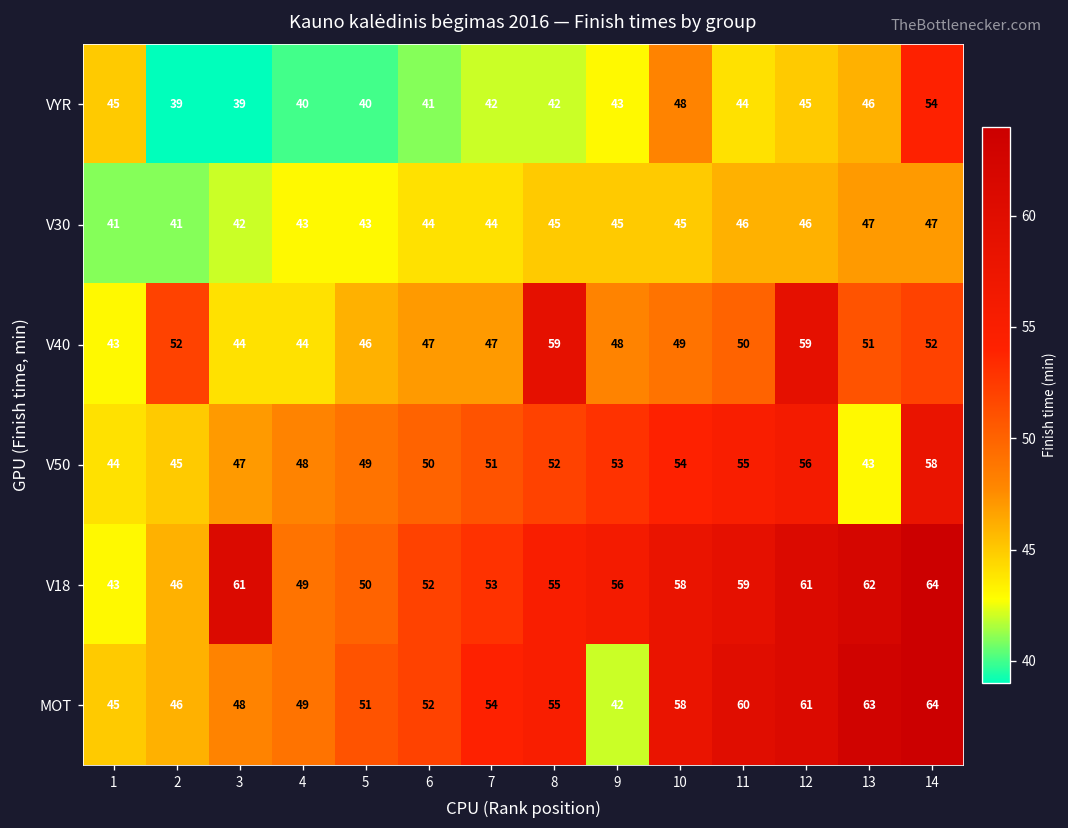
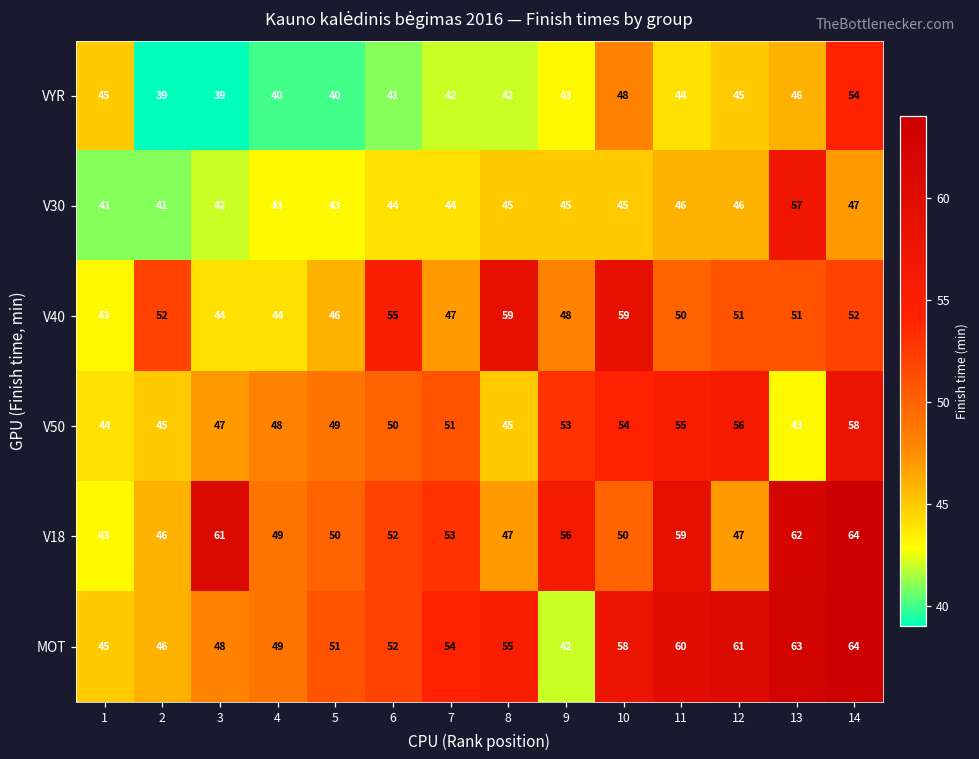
  {
    "VYR": {
      "1": 45,
      "2": 39,
      "3": 39,
      "4": 40,
      "5": 40,
      "6": 41,
      "7": 42,
      "8": 42,
      "9": 43,
      "10": 48,
      "11": 44,
      "12": 45,
      "13": 46,
      "14": 54
    },
    "V30": {
      "1": 41,
      "2": 41,
      "3": 42,
      "4": 43,
      "5": 43,
      "6": 44,
      "7": 44,
      "8": 45,
      "9": 45,
      "10": 45,
      "11": 46,
      "12": 46,
-     "13": 47,
+     "13": 57,
      "14": 47
    },
    "V40": {
      "1": 43,
      "2": 52,
      "3": 44,
      "4": 44,
      "5": 46,
-     "6": 47,
+     "6": 55,
      "7": 47,
      "8": 59,
      "9": 48,
-     "10": 49,
+     "10": 59,
      "11": 50,
-     "12": 59,
+     "12": 51,
      "13": 51,
      "14": 52
    },
    "V50": {
      "1": 44,
      "2": 45,
      "3": 47,
      "4": 48,
      "5": 49,
      "6": 50,
      "7": 51,
-     "8": 52,
+     "8": 45,
      "9": 53,
      "10": 54,
      "11": 55,
      "12": 56,
      "13": 43,
      "14": 58
    },
    "V18": {
      "1": 43,
      "2": 46,
      "3": 61,
      "4": 49,
      "5": 50,
      "6": 52,
      "7": 53,
-     "8": 55,
+     "8": 47,
      "9": 56,
-     "10": 58,
+     "10": 50,
      "11": 59,
-     "12": 61,
+     "12": 47,
      "13": 62,
      "14": 64
    },
    "MOT": {
      "1": 45,
      "2": 46,
      "3": 48,
      "4": 49,
      "5": 51,
      "6": 52,
      "7": 54,
      "8": 55,
      "9": 42,
      "10": 58,
      "11": 60,
      "12": 61,
      "13": 63,
      "14": 64
    }
  }
